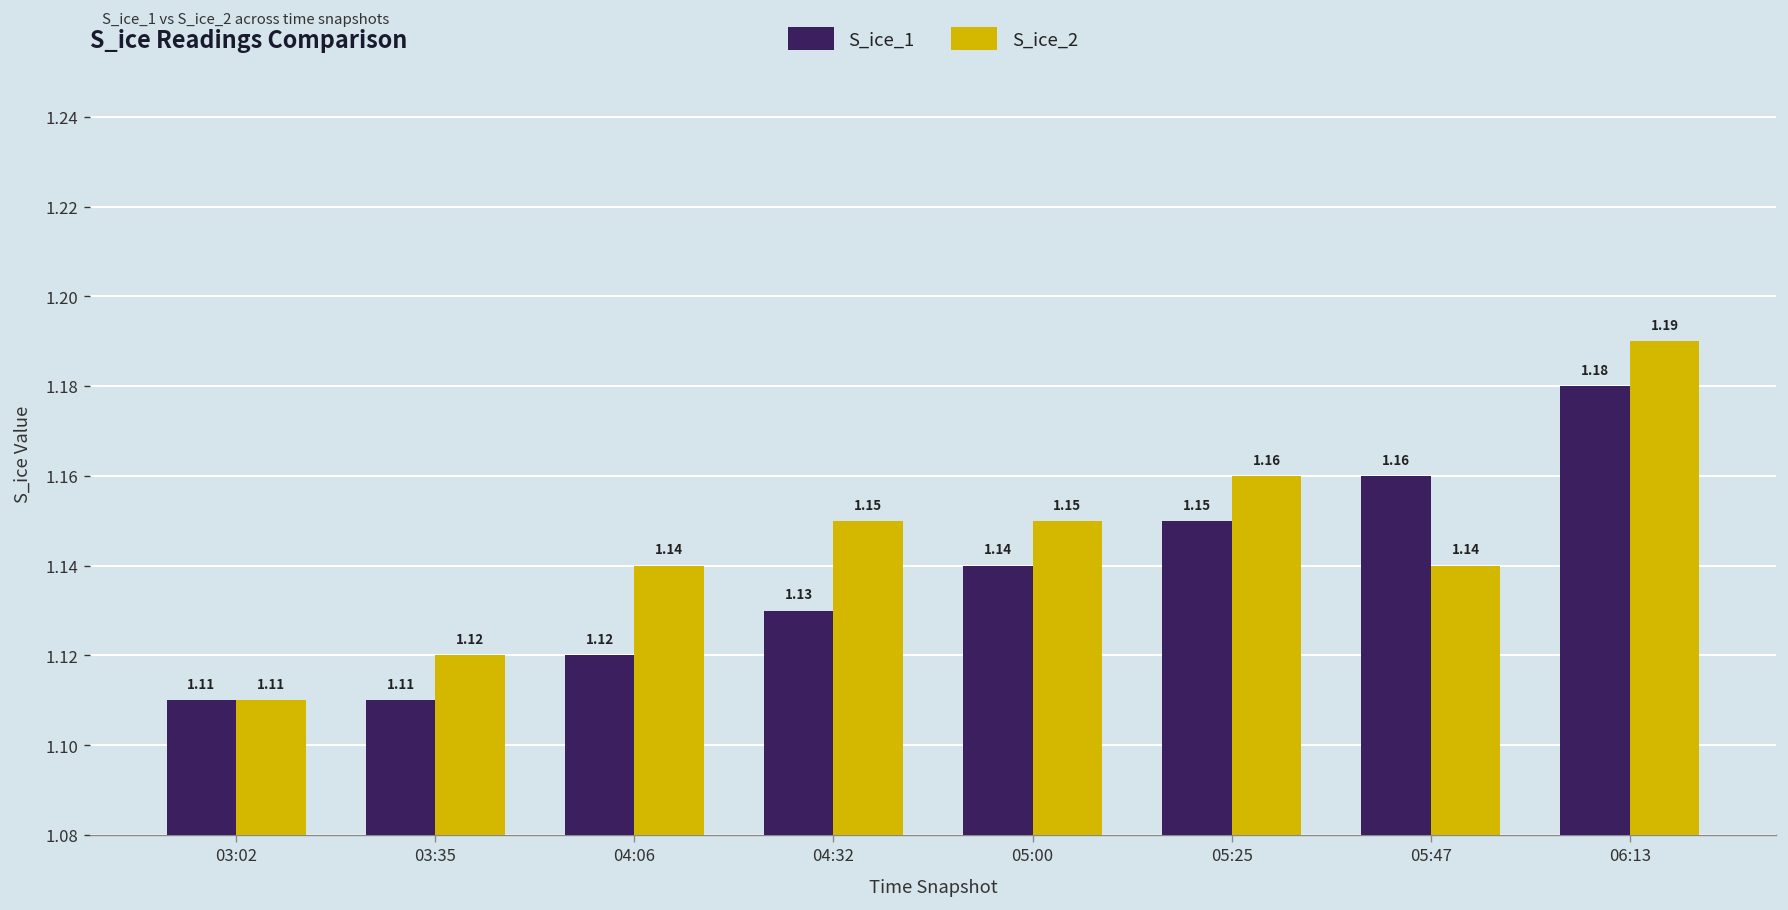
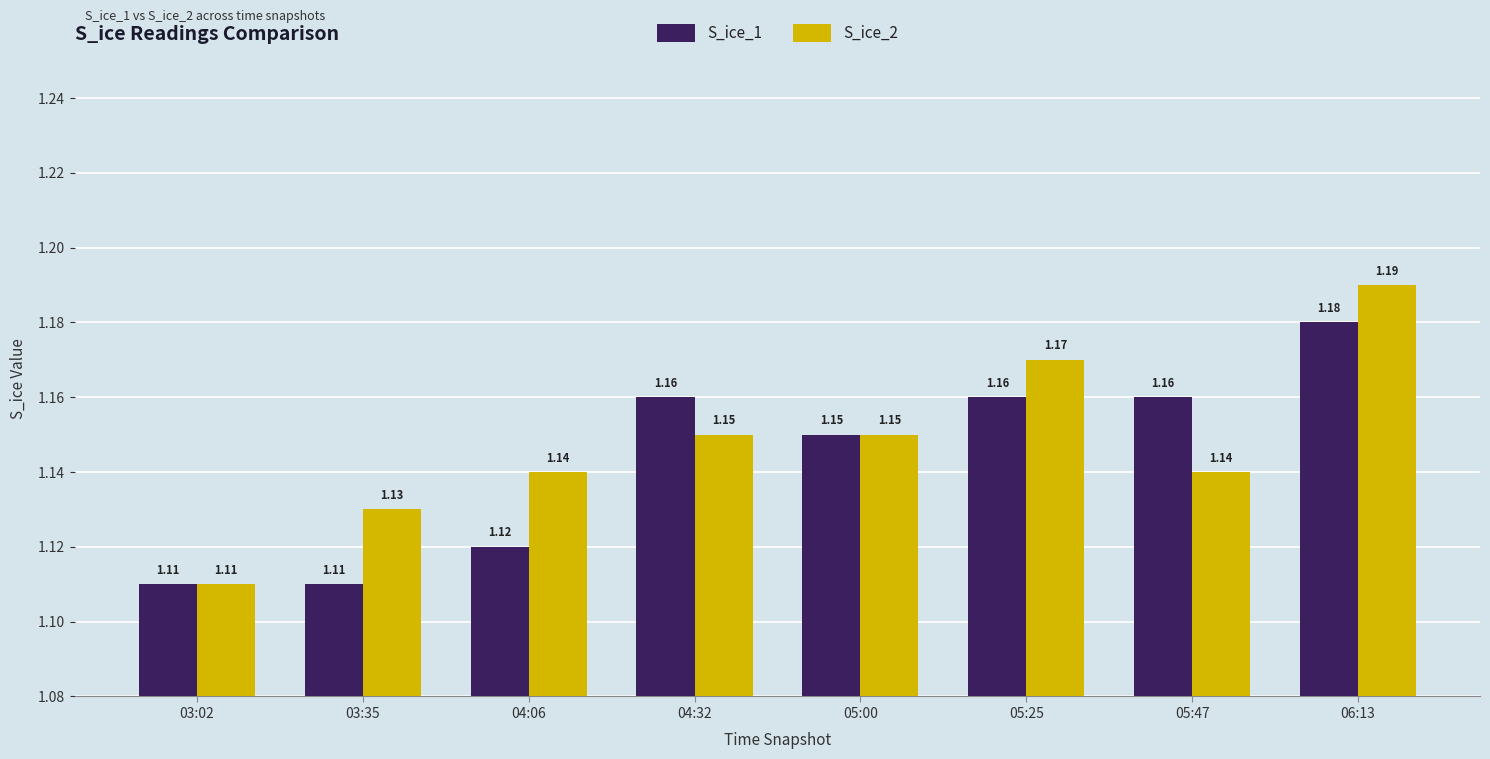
  {
    "S_ice_1": {
      "03:02": 1.11,
      "03:35": 1.11,
      "04:06": 1.12,
-     "04:32": 1.13,
-     "05:00": 1.14,
-     "05:25": 1.15,
+     "04:32": 1.16,
+     "05:00": 1.15,
+     "05:25": 1.16,
      "05:47": 1.16,
      "06:13": 1.18
    },
    "S_ice_2": {
      "03:02": 1.11,
-     "03:35": 1.12,
+     "03:35": 1.13,
      "04:06": 1.14,
      "04:32": 1.15,
      "05:00": 1.15,
-     "05:25": 1.16,
+     "05:25": 1.17,
      "05:47": 1.14,
      "06:13": 1.19
    }
  }
